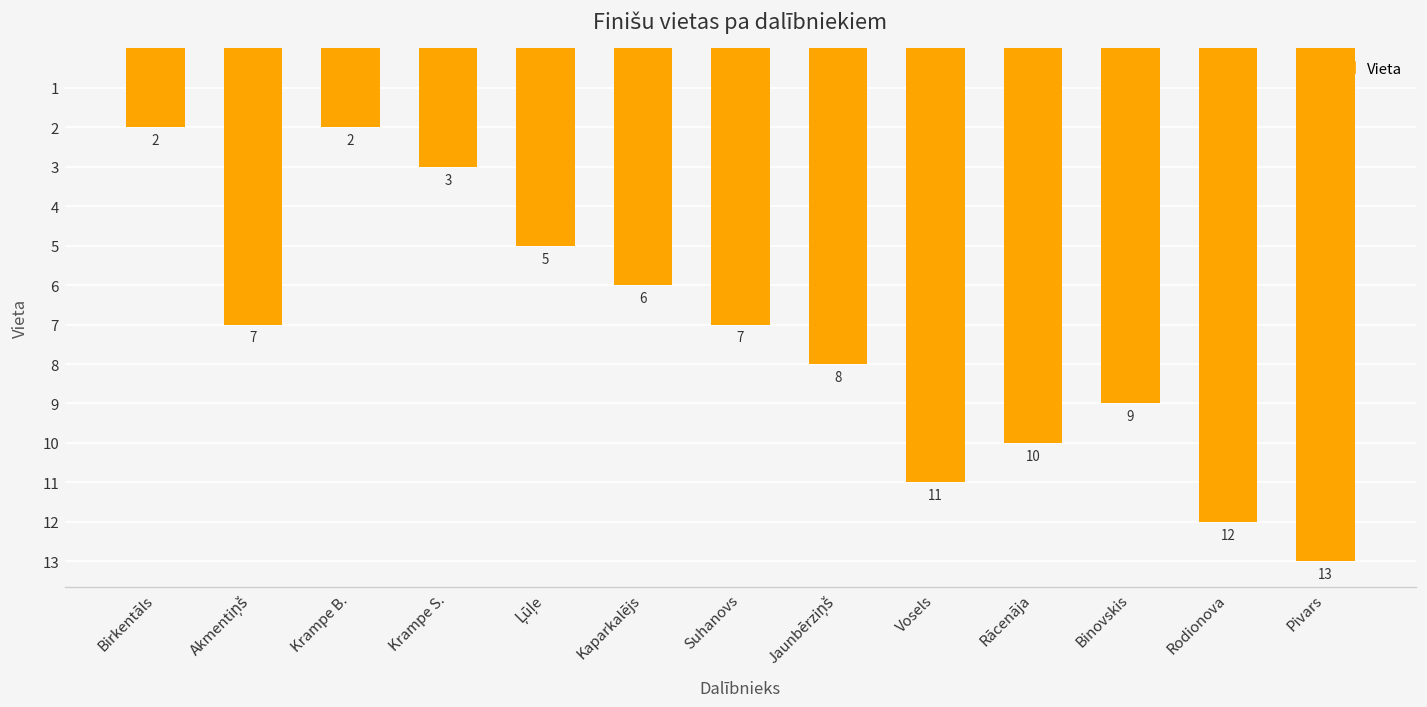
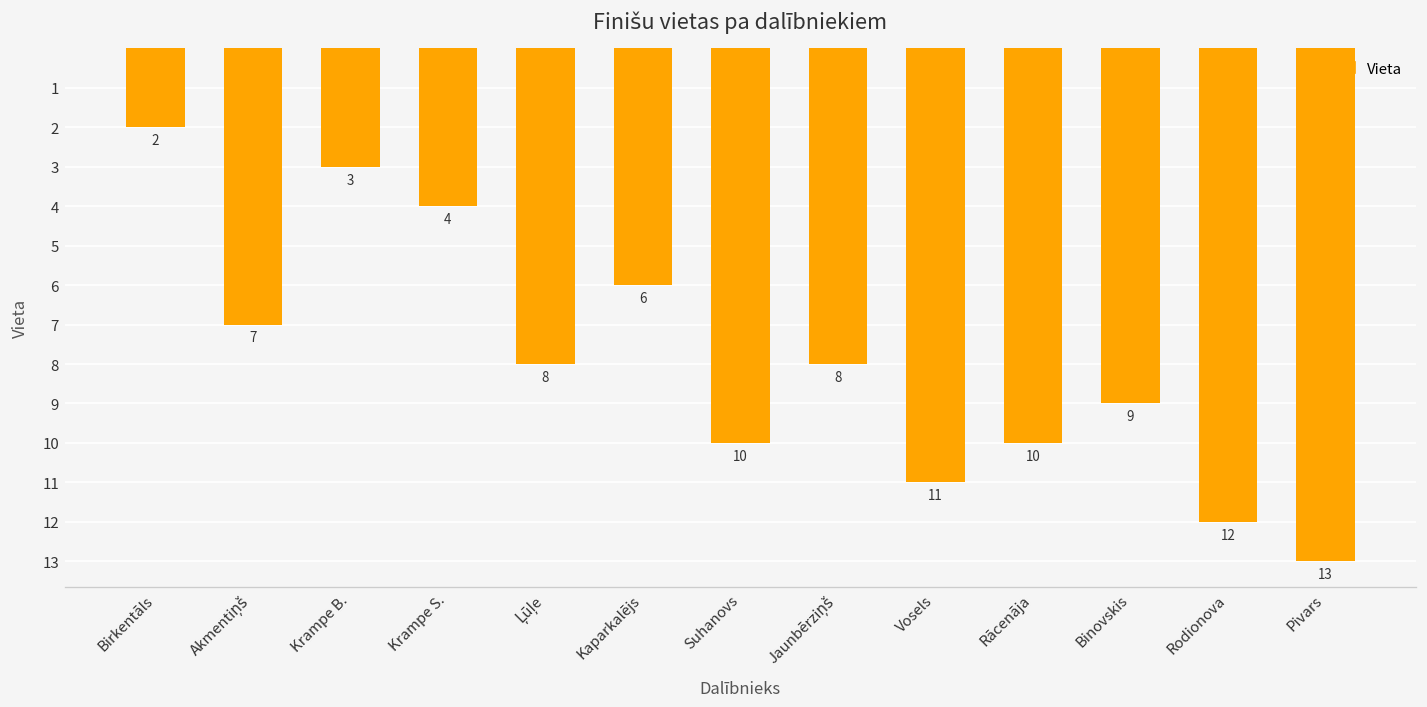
  {
    "Birkentāls": 2,
    "Akmentiņš": 7,
-   "Krampe B.": 2,
-   "Krampe S.": 3,
-   "Ļūļe": 5,
+   "Krampe B.": 3,
+   "Krampe S.": 4,
+   "Ļūļe": 8,
    "Kaparkalējs": 6,
-   "Suhanovs": 7,
+   "Suhanovs": 10,
    "Jaunbērziņš": 8,
    "Vosels": 11,
    "Rācenāja": 10,
    "Binovskis": 9,
    "Rodionova": 12,
    "Pivars": 13
  }
